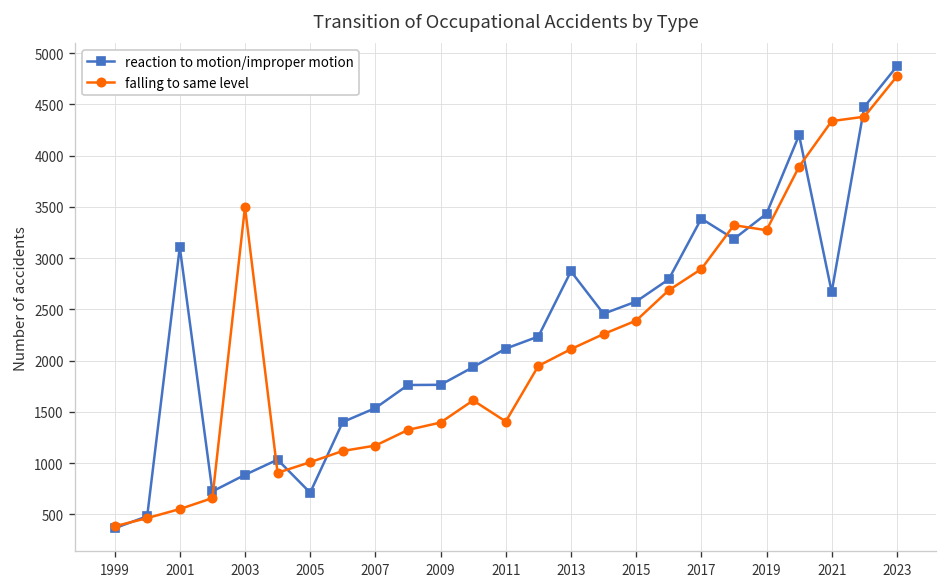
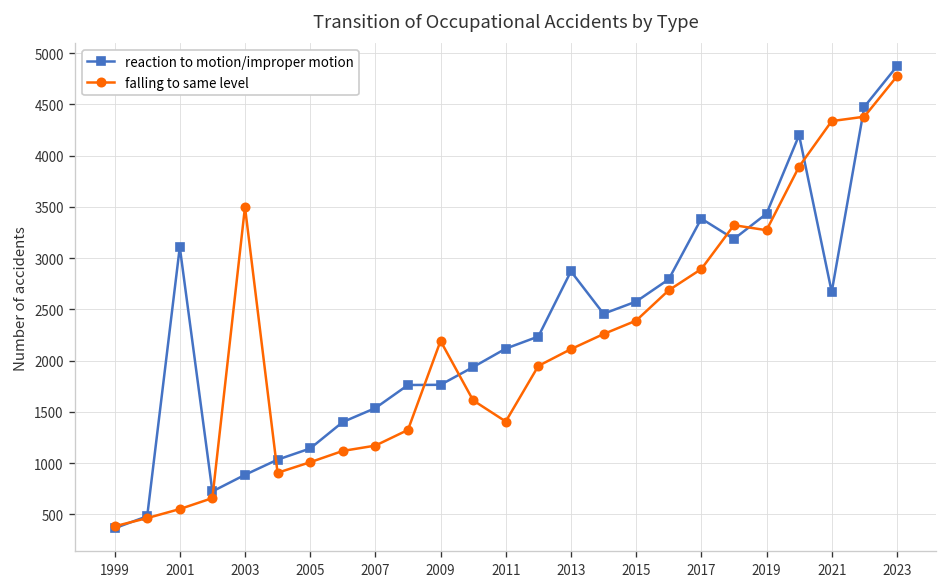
  {
    "reaction to motion/improper motion": {
      "2001": 3100,
      "2003": 900,
-     "2005": 700,
+     "2005": 1100,
      "2007": 1500,
      "2009": 1800,
      "2011": 2100,
      "2013": 2900,
      "2015": 2600,
      "2017": 3400,
      "2019": 3400,
      "2021": 2700,
      "2023": 4900
    },
    "falling to same level": {
      "2001": 600,
      "2003": 3500,
      "2005": 1000,
      "2007": 1200,
-     "2009": 1400,
+     "2009": 2200,
      "2011": 1400,
      "2013": 2100,
      "2015": 2400,
      "2017": 2900,
      "2019": 3300,
      "2021": 4300,
      "2023": 4800
    }
  }
